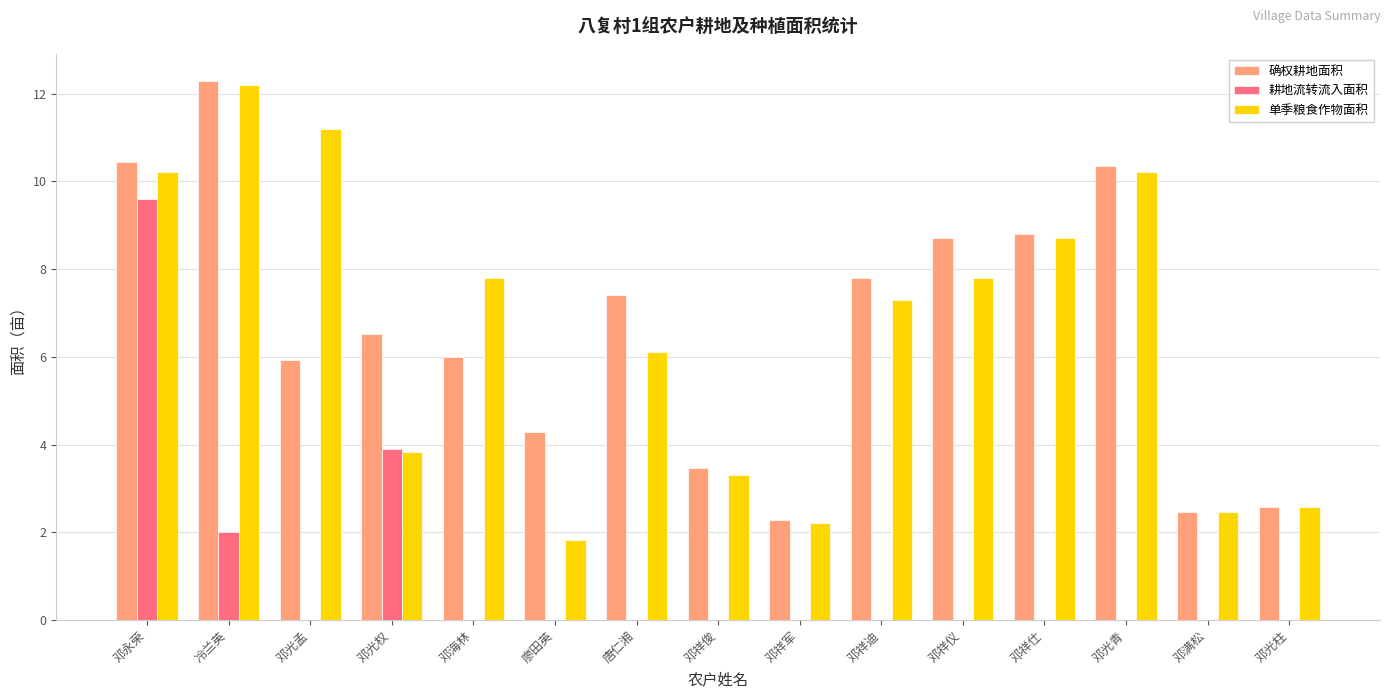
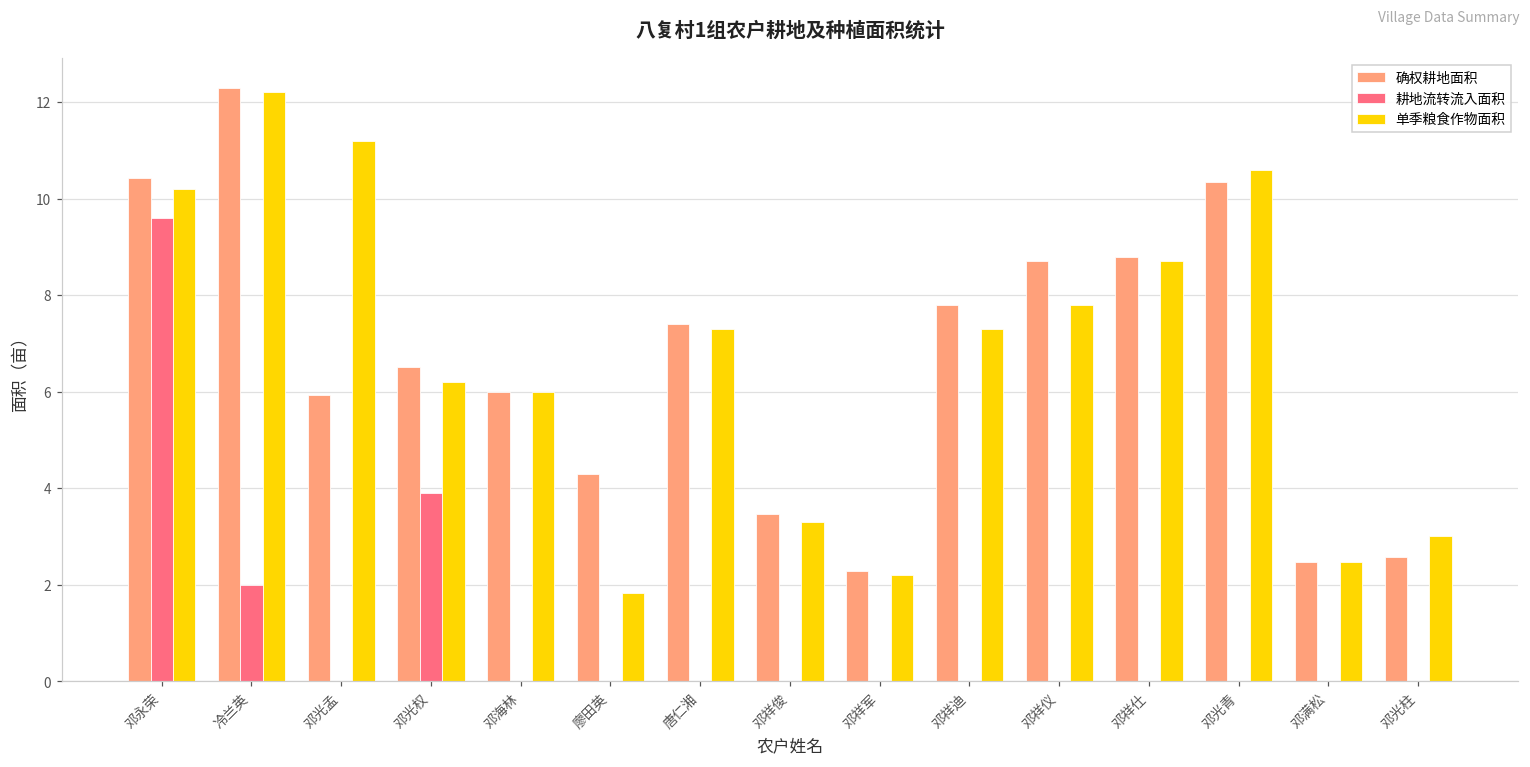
  {
    "单季粮食作物面积": {
      "邓永荣": 10.2,
      "冷兰英": 12.2,
      "邓光孟": 11.2,
-     "邓光权": 3.8,
-     "邓海林": 7.8,
+     "邓光权": 6.2,
+     "邓海林": 6.0,
      "廖田英": 1.8,
-     "唐仁湘": 6.1,
+     "唐仁湘": 7.3,
      "邓祥俊": 3.3,
      "邓祥军": 2.2,
      "邓祥迪": 7.3,
      "邓祥仪": 7.8,
      "邓祥仕": 8.7,
-     "邓光青": 10.2,
+     "邓光青": 10.6,
      "邓满松": 2.5,
-     "邓光柱": 2.6
+     "邓光柱": 3.0
    }
  }
